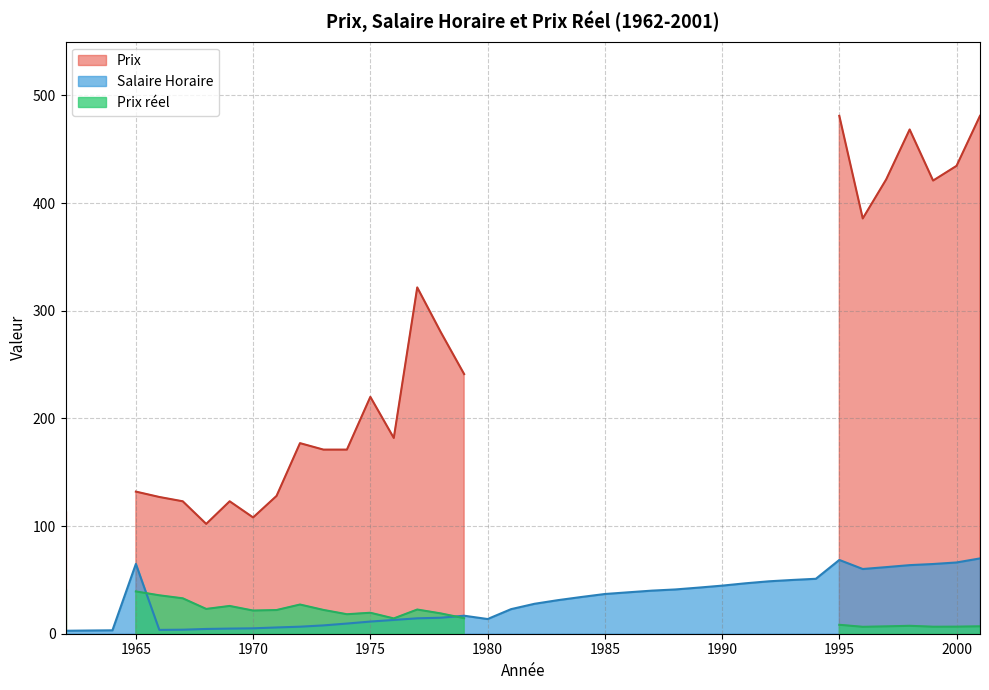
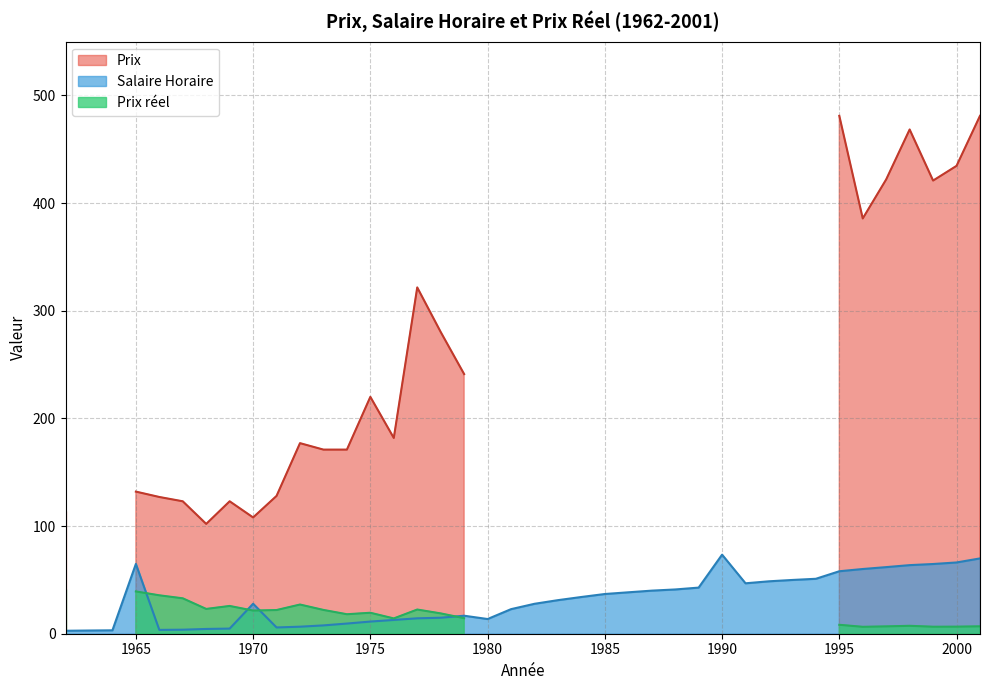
  {
    "Salaire Horaire": {
      "1965": 65,
-     "1970": 5,
+     "1970": 28,
      "1975": 11,
      "1980": 14,
      "1985": 37,
-     "1990": 45,
-     "1995": 69,
+     "1990": 73,
+     "1995": 58,
      "2000": 66
    }
  }
